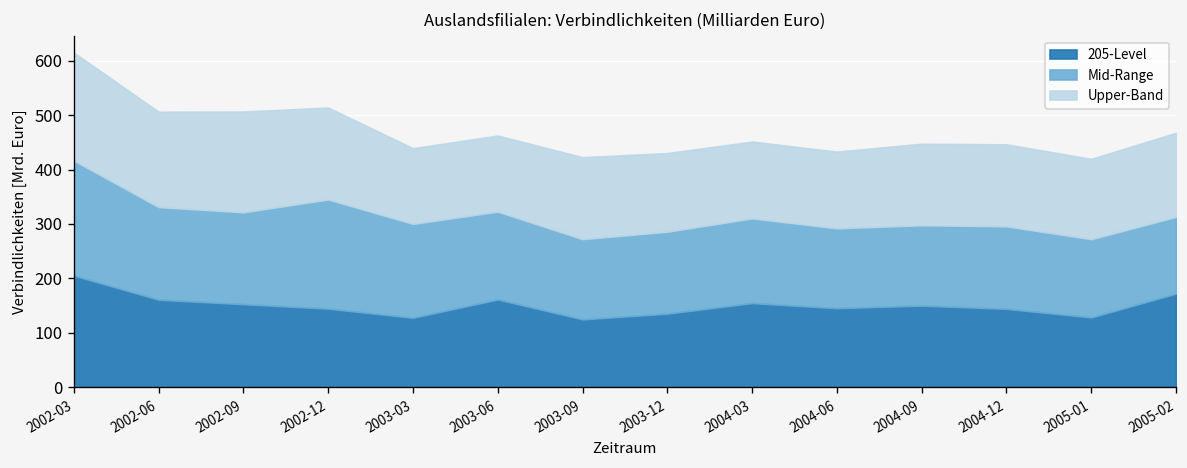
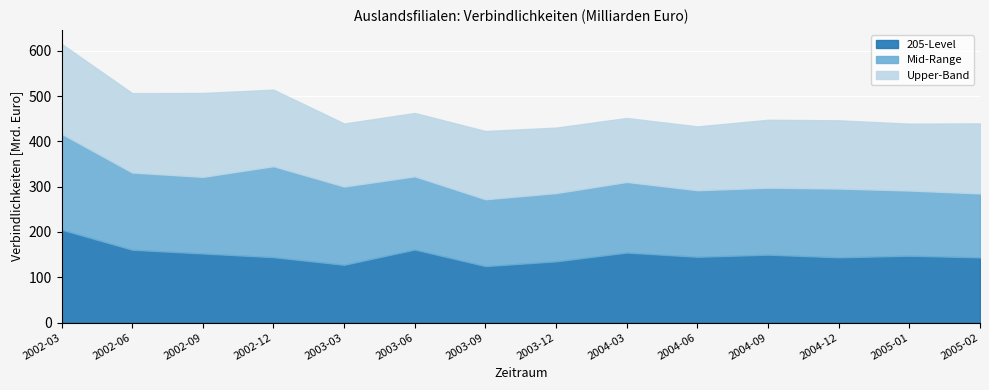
  {
    "205-Level": {
      "2002-03": 210,
      "2002-06": 160,
      "2002-09": 150,
      "2002-12": 140,
      "2003-03": 130,
      "2003-06": 160,
      "2003-09": 120,
      "2003-12": 140,
      "2004-03": 150,
      "2004-06": 150,
      "2004-09": 150,
      "2004-12": 140,
-     "2005-01": 130,
-     "2005-02": 170
+     "2005-01": 150,
+     "2005-02": 140
    },
    "Mid-Range": {
      "2002-03": 210,
      "2002-06": 170,
      "2002-09": 170,
      "2002-12": 200,
      "2003-03": 170,
      "2003-06": 160,
      "2003-09": 150,
      "2003-12": 150,
      "2004-03": 160,
      "2004-06": 150,
      "2004-09": 150,
      "2004-12": 150,
      "2005-01": 140,
      "2005-02": 140
    },
    "Upper-Band": {
      "2002-03": 200,
      "2002-06": 180,
      "2002-09": 190,
      "2002-12": 170,
      "2003-03": 140,
      "2003-06": 140,
      "2003-09": 150,
      "2003-12": 140,
      "2004-03": 140,
      "2004-06": 140,
      "2004-09": 150,
      "2004-12": 150,
      "2005-01": 150,
      "2005-02": 150
    }
  }
